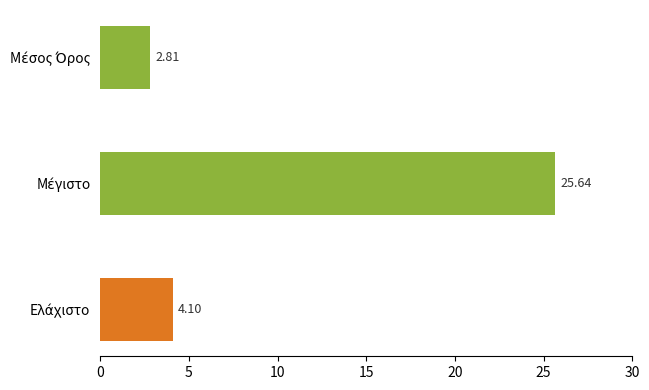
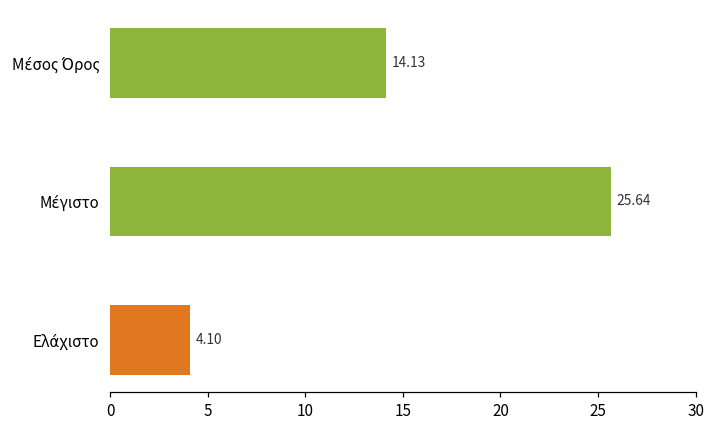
  {
-   "Μέσος Όρος": 2.81,
+   "Μέσος Όρος": 14.13,
    "Μέγιστο": 25.64,
    "Ελάχιστο": 4.10
  }
